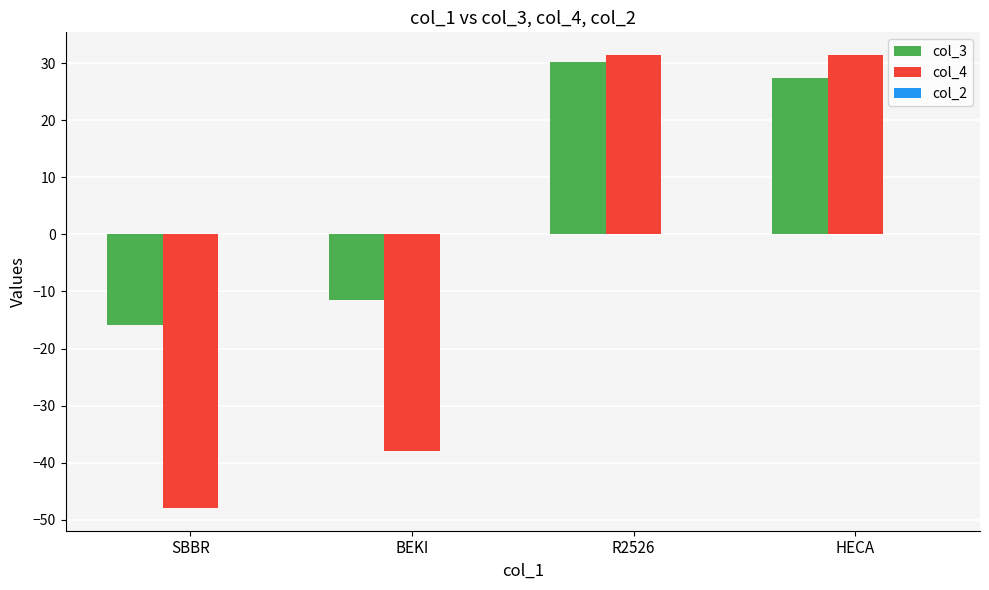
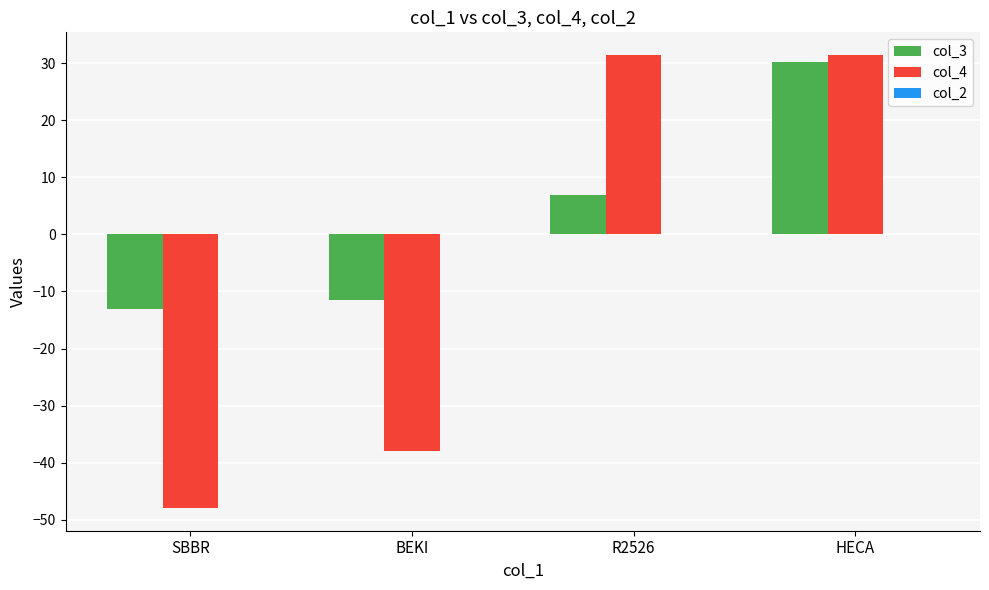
  {
    "col_3": {
-     "SBBR": -16,
+     "SBBR": -13,
      "BEKI": -12,
-     "R2526": 30,
-     "HECA": 27
+     "R2526": 7,
+     "HECA": 30
    },
    "col_4": {
      "SBBR": -48,
      "BEKI": -38,
      "R2526": 31,
      "HECA": 31
    },
    "col_2": {
      "SBBR": 0,
      "BEKI": 0,
      "R2526": 0,
      "HECA": 0
    }
  }
